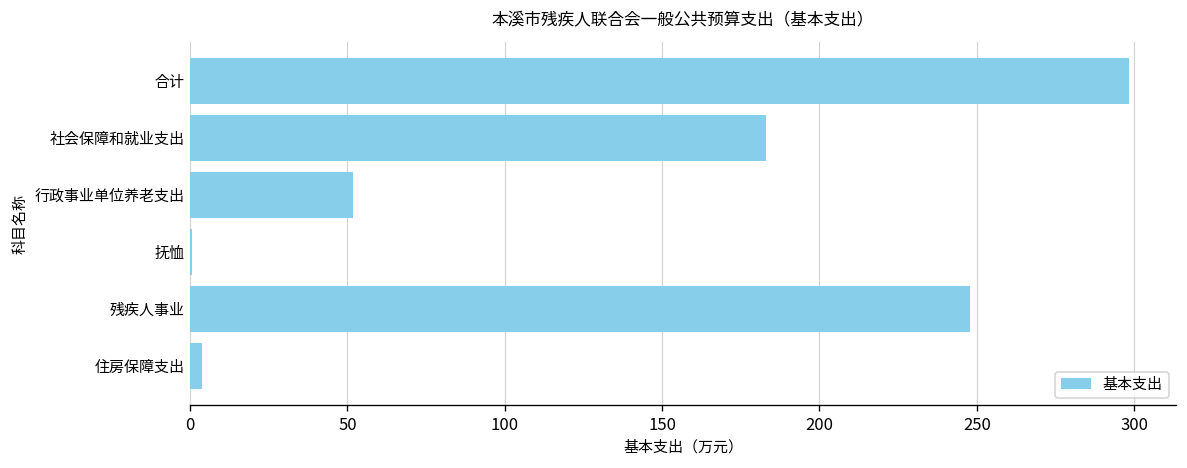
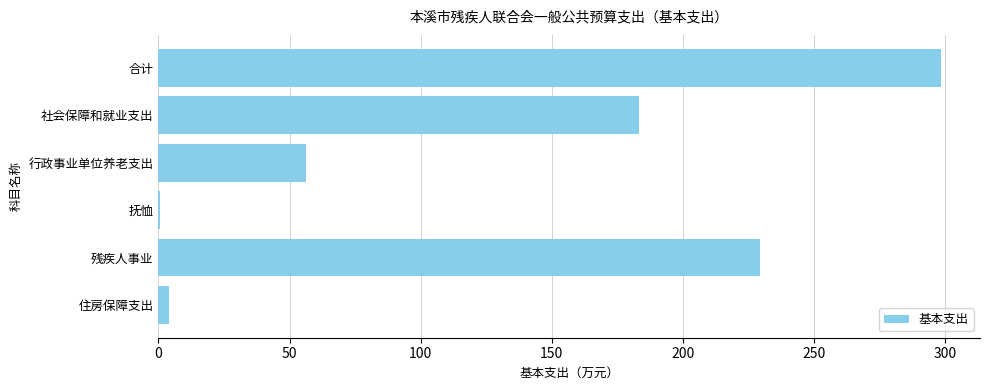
  {
    "合计": 298,
    "社会保障和就业支出": 183,
-   "行政事业单位养老支出": 52,
-   "残疾人事业": 248,
+   "行政事业单位养老支出": 56,
+   "残疾人事业": 230,
    "住房保障支出": 4
  }
